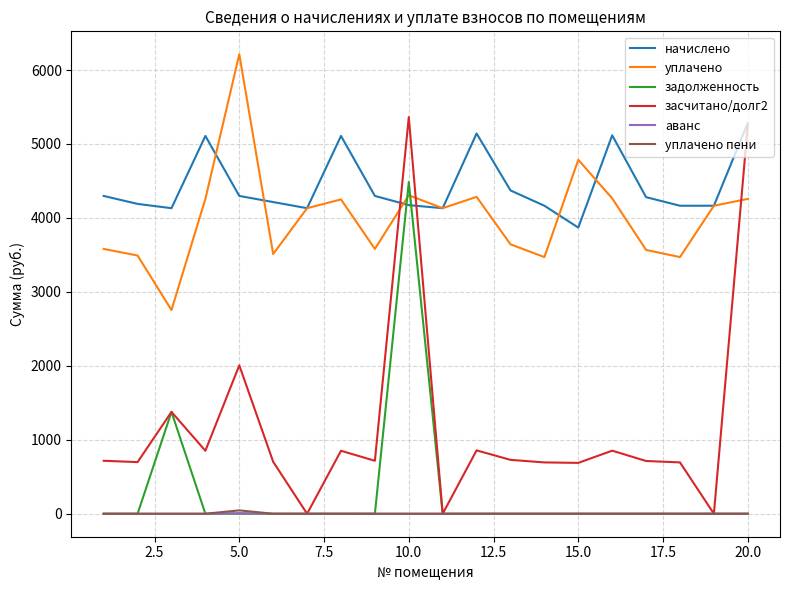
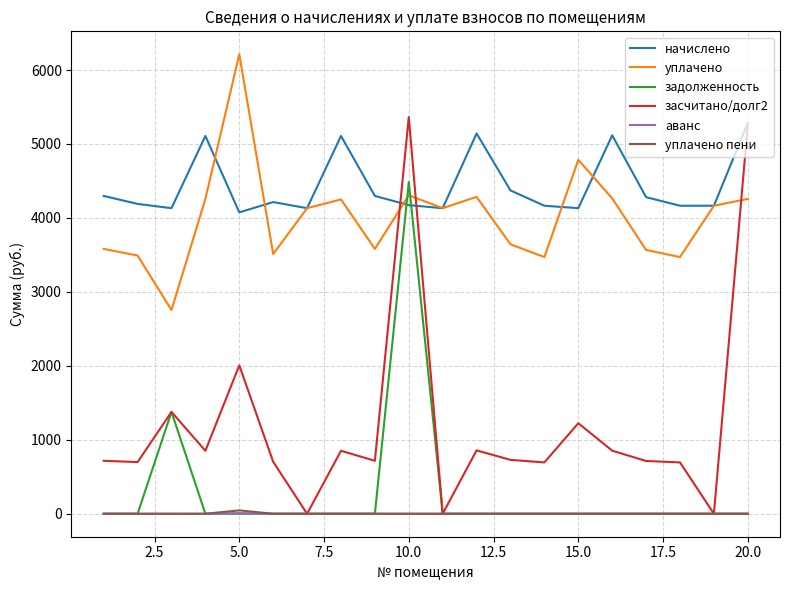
  {
    "начислено": {
-     "5.0": 4300,
+     "5.0": 4100,
      "10.0": 4200,
-     "15.0": 3900
+     "15.0": 4100
    },
    "уплачено": {
      "5.0": 6200,
      "10.0": 4300,
      "15.0": 4800,
      "20.0": 4300
    },
    "задолженность": {
      "10.0": 4500
    },
    "засчитано/долг2": {
      "5.0": 2000,
      "10.0": 5400,
-     "15.0": 700
+     "15.0": 1200
    },
    "уплачено пени": {
      "5.0": 0
    }
  }
